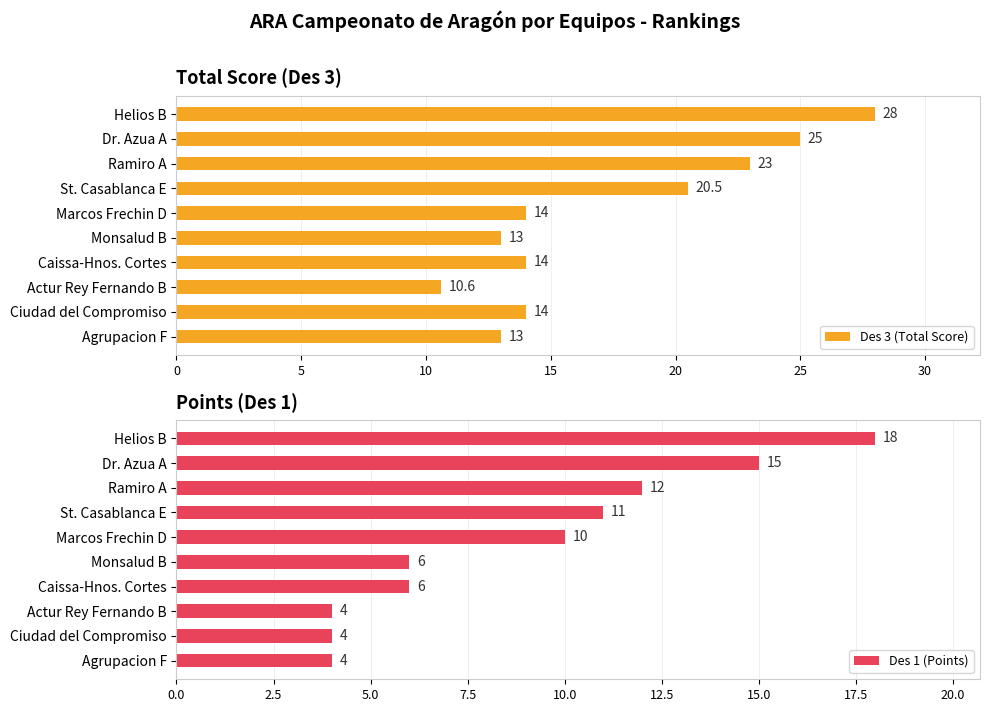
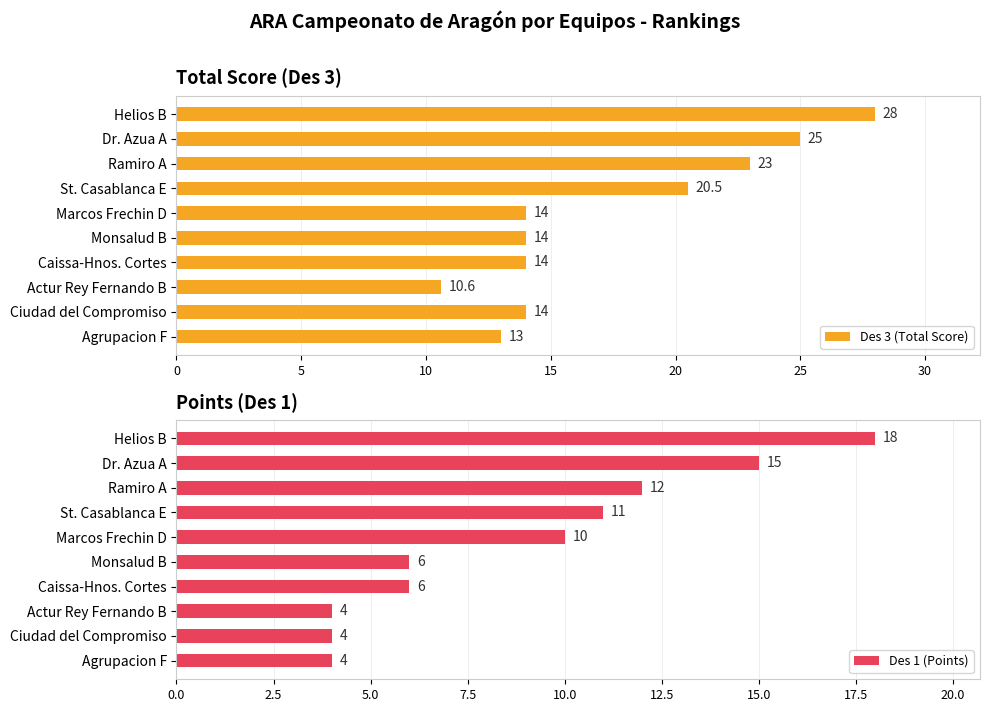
  {
    "Total Score (Des 3)": {
      "Helios B": 28,
      "Dr. Azua A": 25,
      "Ramiro A": 23,
      "St. Casablanca E": 20.5,
      "Marcos Frechin D": 14,
-     "Monsalud B": 13,
+     "Monsalud B": 14,
      "Caissa-Hnos. Cortes": 14,
      "Actur Rey Fernando B": 10.6,
      "Ciudad del Compromiso": 14,
      "Agrupacion F": 13
    },
    "Points (Des 1)": {
      "Helios B": 18,
      "Dr. Azua A": 15,
      "Ramiro A": 12,
      "St. Casablanca E": 11,
      "Marcos Frechin D": 10,
      "Monsalud B": 6,
      "Caissa-Hnos. Cortes": 6,
      "Actur Rey Fernando B": 4,
      "Ciudad del Compromiso": 4,
      "Agrupacion F": 4
    }
  }
